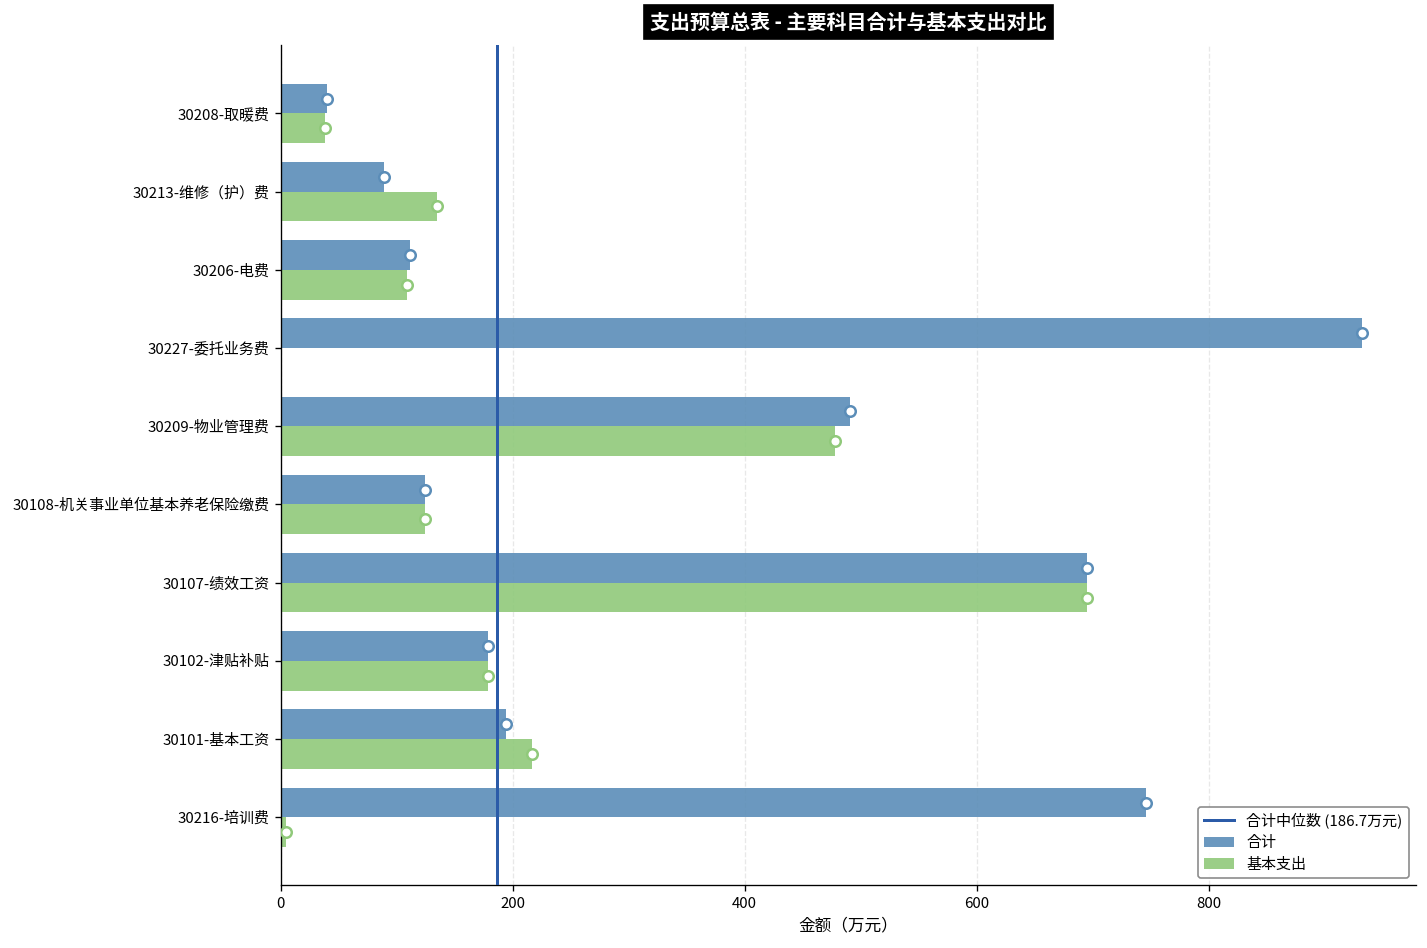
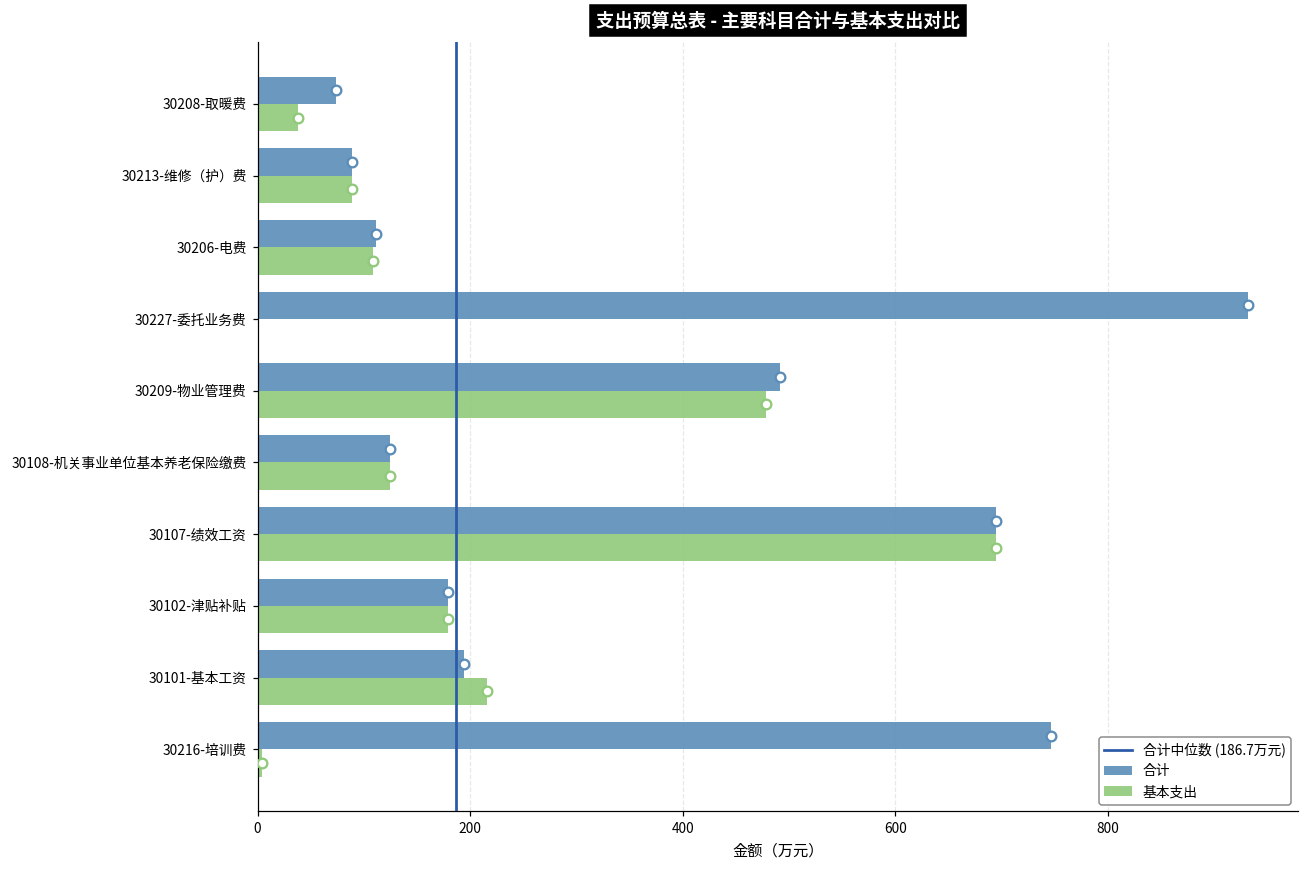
  {
    "合计": {
-     "30208-取暖费": 40,
+     "30208-取暖费": 70,
      "30213-维修（护）费": 90,
      "30206-电费": 110,
      "30227-委托业务费": 930,
      "30209-物业管理费": 490,
      "30108-机关事业单位基本养老保险缴费": 120,
      "30107-绩效工资": 690,
      "30102-津贴补贴": 180,
      "30101-基本工资": 190,
      "30216-培训费": 750
    },
    "基本支出": {
      "30208-取暖费": 40,
-     "30213-维修（护）费": 130,
+     "30213-维修（护）费": 90,
      "30206-电费": 110,
      "30227-委托业务费": 0,
      "30209-物业管理费": 480,
      "30108-机关事业单位基本养老保险缴费": 120,
      "30107-绩效工资": 690,
      "30102-津贴补贴": 180,
      "30101-基本工资": 220,
      "30216-培训费": 0
    }
  }
